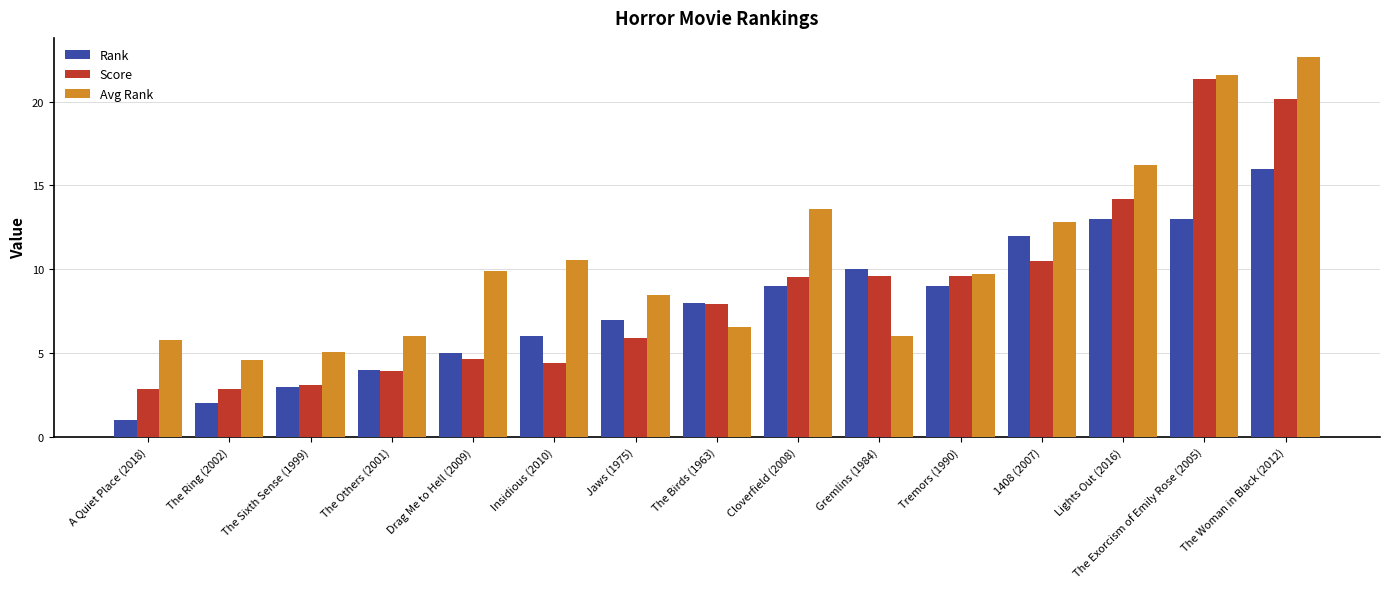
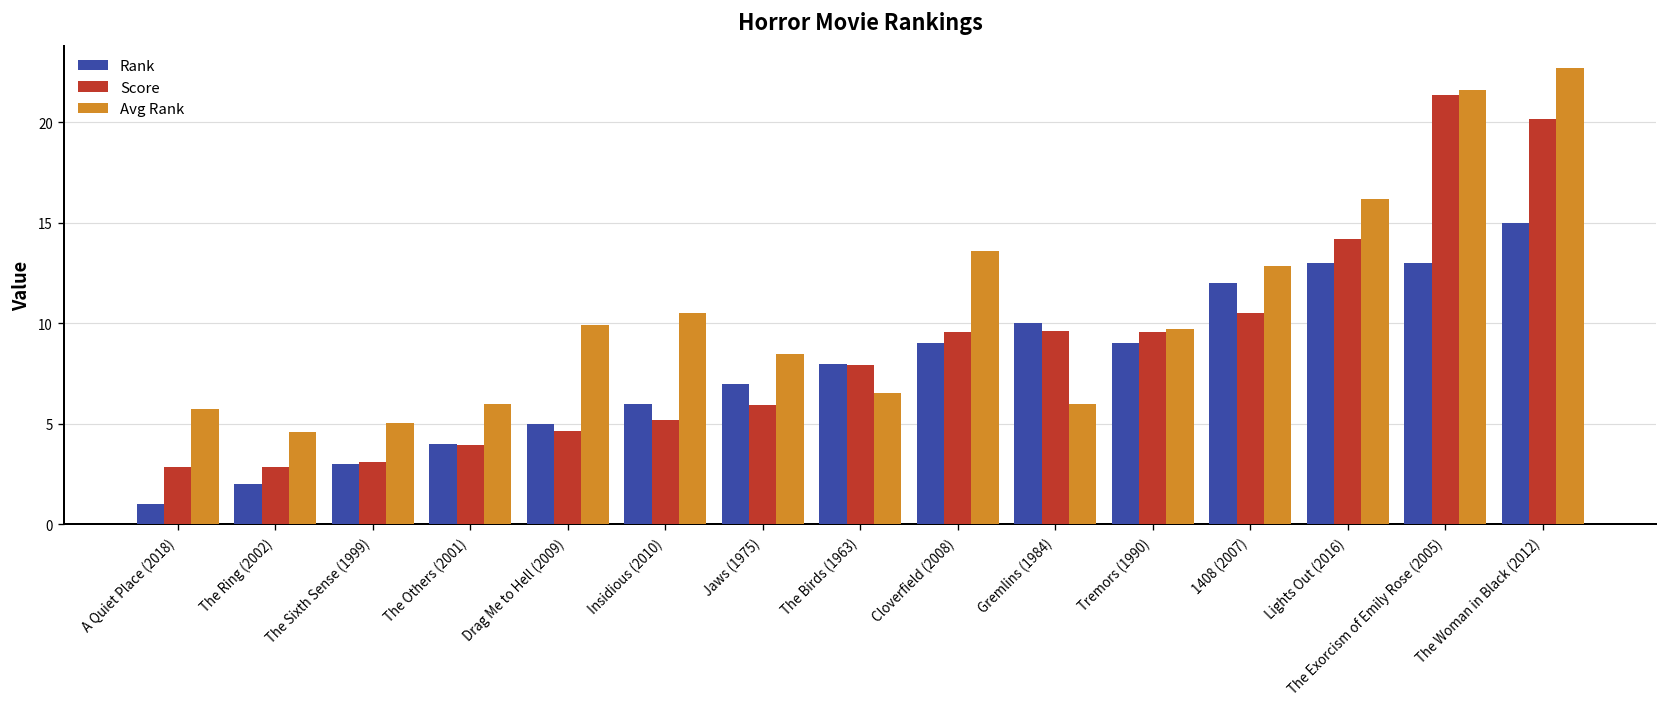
  {
    "Rank": {
      "A Quiet Place (2018)": 1,
      "The Ring (2002)": 2,
      "The Sixth Sense (1999)": 3,
      "The Others (2001)": 4,
      "Drag Me to Hell (2009)": 5,
      "Insidious (2010)": 6,
      "Jaws (1975)": 7,
      "The Birds (1963)": 8,
      "Cloverfield (2008)": 9,
      "Gremlins (1984)": 10,
      "Tremors (1990)": 9,
      "1408 (2007)": 12,
      "Lights Out (2016)": 13,
      "The Exorcism of Emily Rose (2005)": 13,
-     "The Woman in Black (2012)": 16
+     "The Woman in Black (2012)": 15
    },
    "Score": {
      "A Quiet Place (2018)": 2.8,
      "The Ring (2002)": 2.9,
      "The Sixth Sense (1999)": 3.1,
      "The Others (2001)": 3.9,
      "Drag Me to Hell (2009)": 4.7,
-     "Insidious (2010)": 4.4,
+     "Insidious (2010)": 5.2,
      "Jaws (1975)": 5.9,
      "The Birds (1963)": 7.9,
      "Cloverfield (2008)": 9.5,
      "Gremlins (1984)": 9.6,
      "Tremors (1990)": 9.6,
      "1408 (2007)": 10.5,
      "Lights Out (2016)": 14.2,
      "The Exorcism of Emily Rose (2005)": 21.4,
      "The Woman in Black (2012)": 20.1
    },
    "Avg Rank": {
      "A Quiet Place (2018)": 5.8,
      "The Ring (2002)": 4.6,
      "The Sixth Sense (1999)": 5.1,
      "The Others (2001)": 6.0,
      "Drag Me to Hell (2009)": 9.9,
      "Insidious (2010)": 10.5,
      "Jaws (1975)": 8.5,
      "The Birds (1963)": 6.6,
      "Cloverfield (2008)": 13.6,
      "Gremlins (1984)": 6.0,
      "Tremors (1990)": 9.7,
      "1408 (2007)": 12.8,
      "Lights Out (2016)": 16.2,
      "The Exorcism of Emily Rose (2005)": 21.6,
      "The Woman in Black (2012)": 22.7
    }
  }
